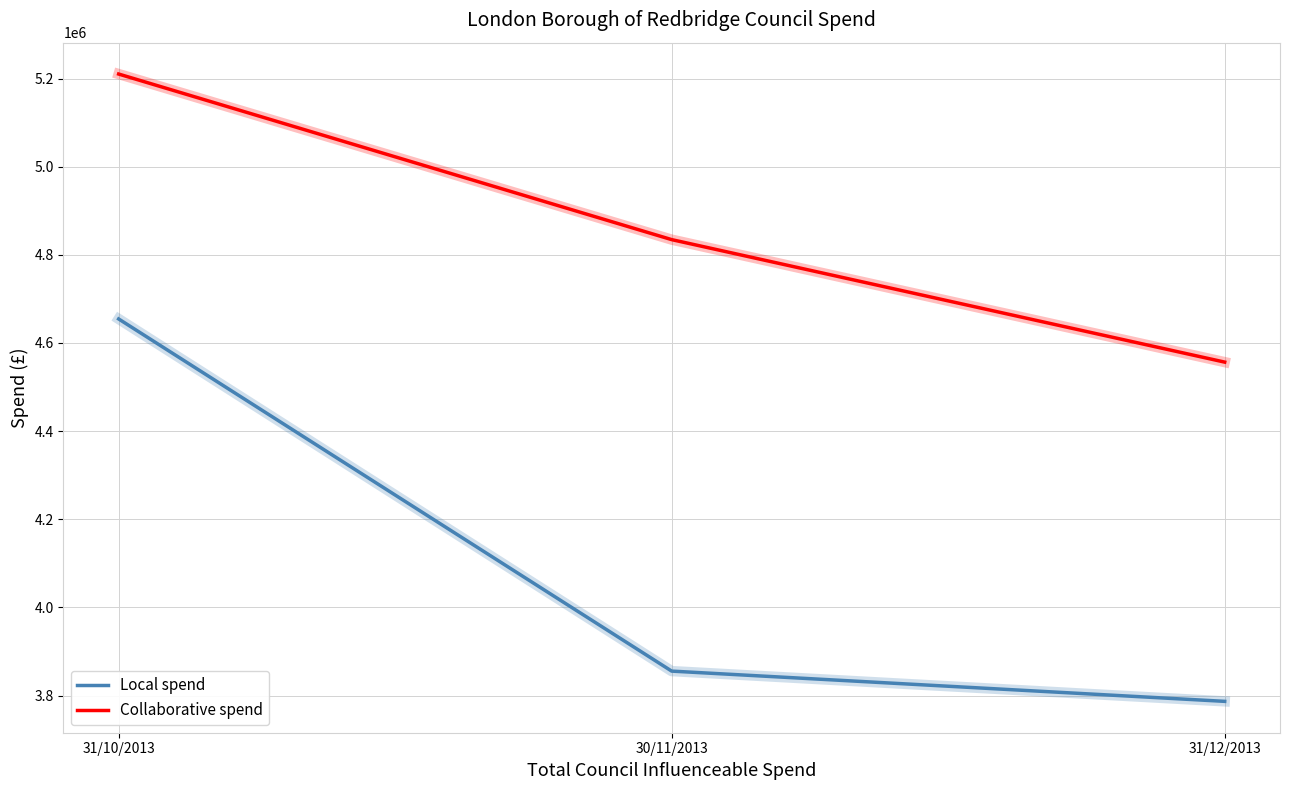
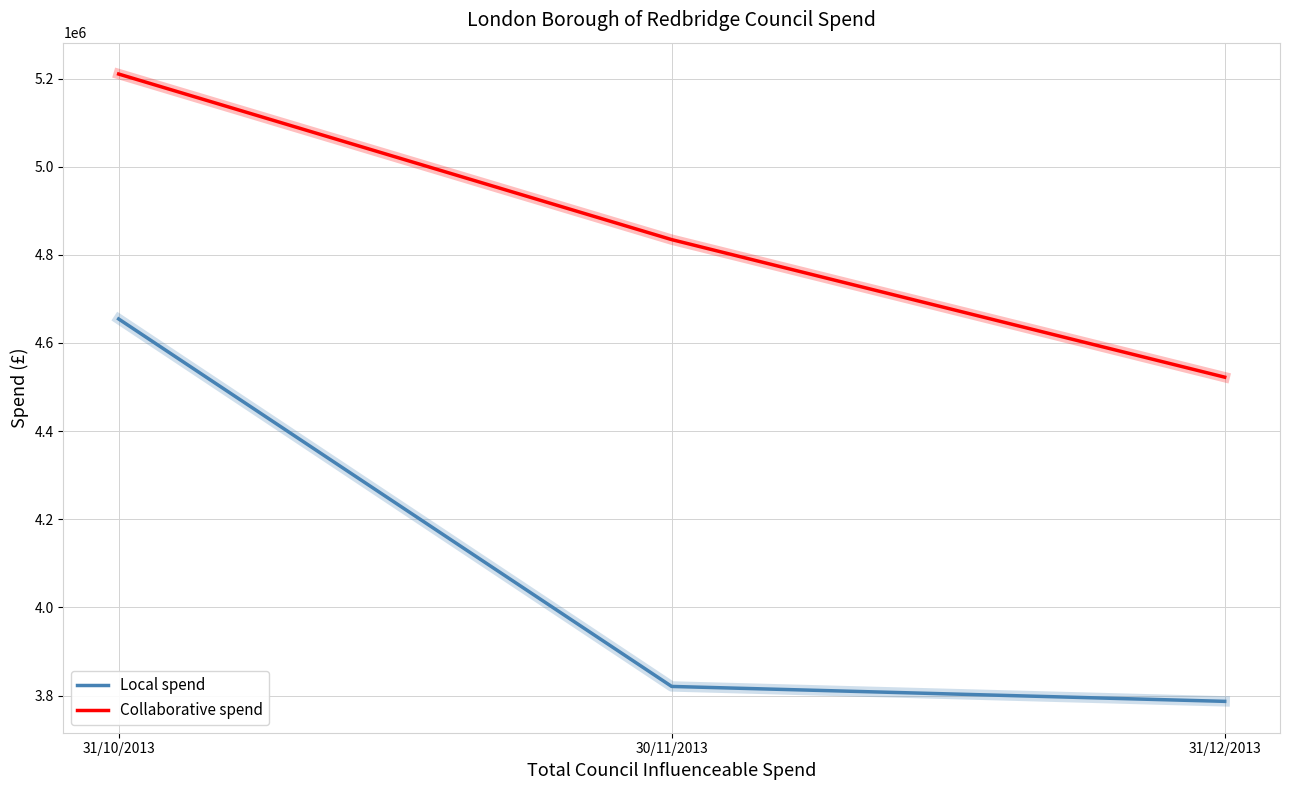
  {
    "Local spend": {
      "31/10/2013": 4650000,
-     "30/11/2013": 3860000,
+     "30/11/2013": 3820000,
      "31/12/2013": 3790000
    },
    "Collaborative spend": {
      "31/10/2013": 5210000,
      "30/11/2013": 4830000,
-     "31/12/2013": 4560000
+     "31/12/2013": 4520000
    }
  }
